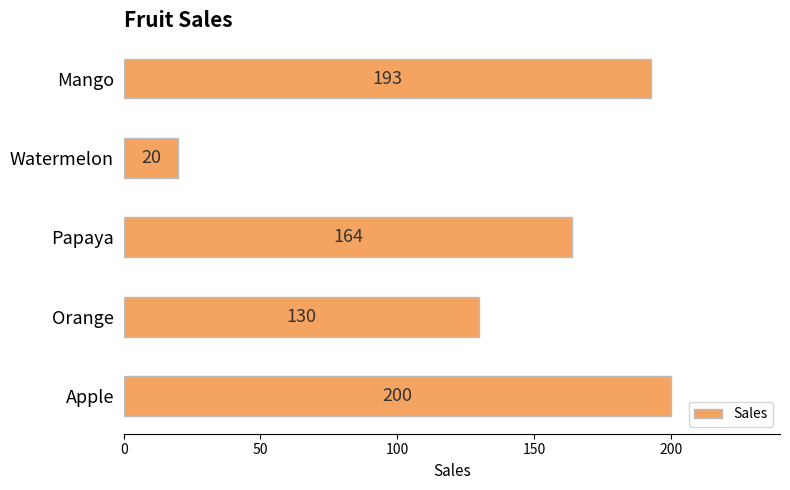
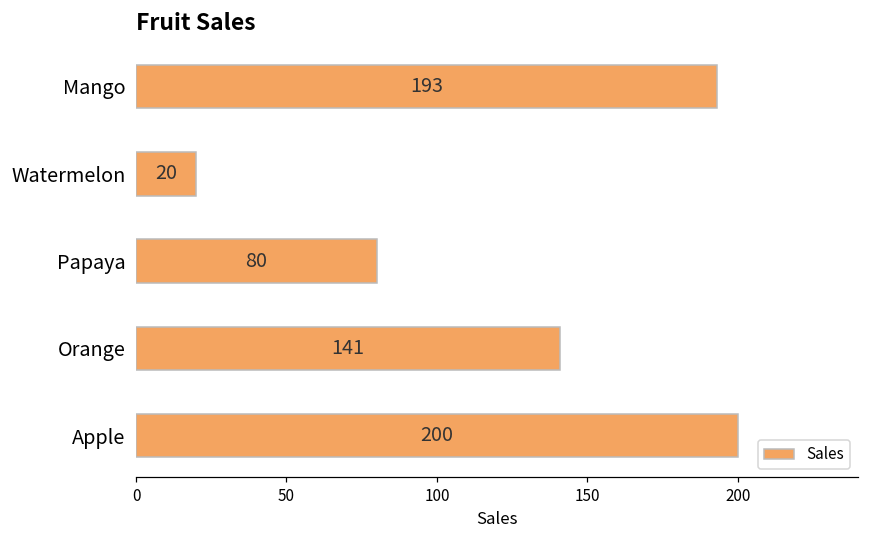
  {
    "Mango": 193,
    "Watermelon": 20,
-   "Papaya": 164,
-   "Orange": 130,
+   "Papaya": 80,
+   "Orange": 141,
    "Apple": 200
  }
